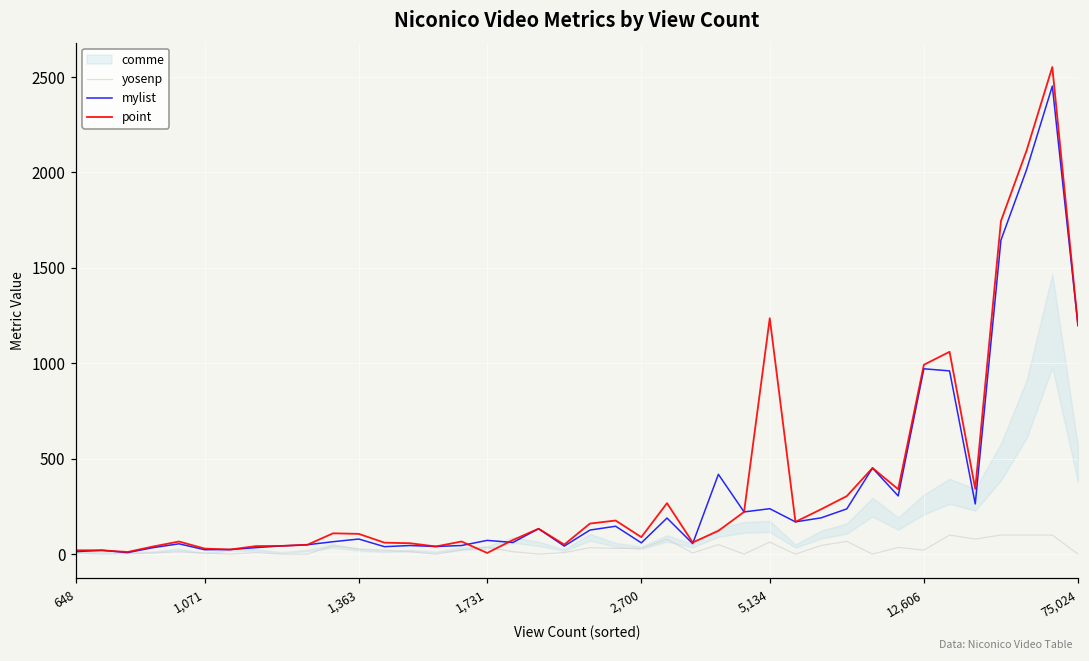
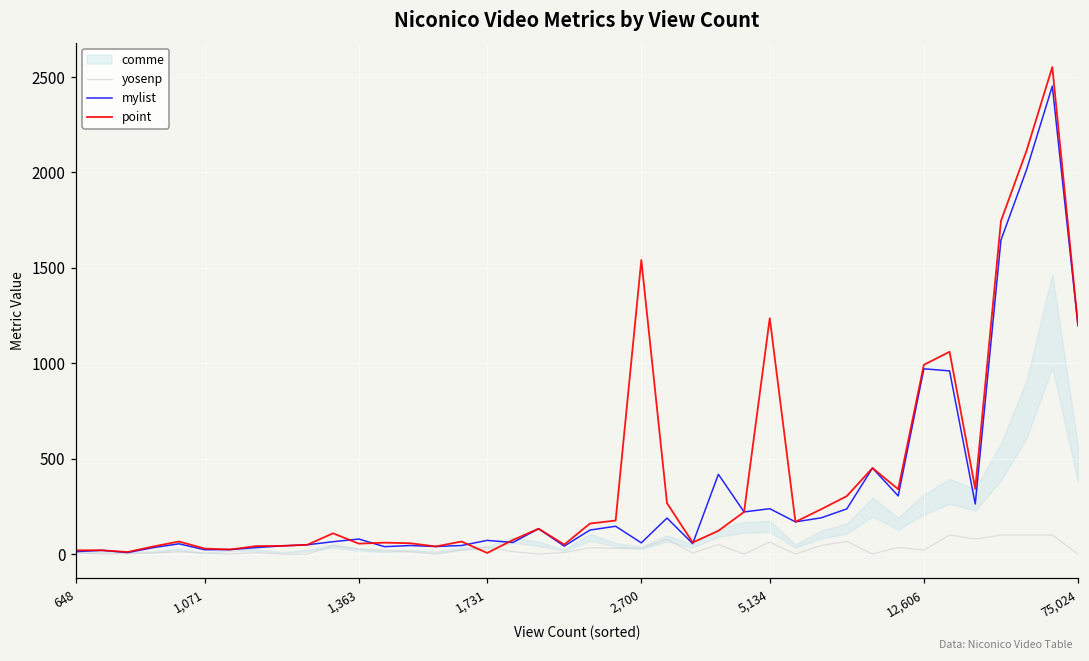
  {
    "mylist": {
      "1,363": 80,
      "1,731": 70,
      "2,700": 60,
      "5,134": 240,
      "12,606": 970
    },
    "point": {
-     "1,363": 110,
+     "1,363": 60,
      "1,731": 10,
-     "2,700": 90,
+     "2,700": 1540,
      "5,134": 1240,
      "12,606": 990
    }
  }
